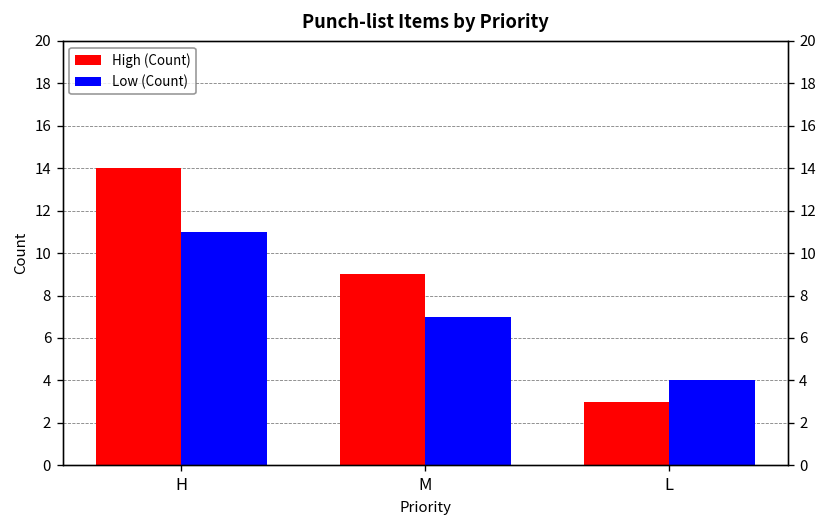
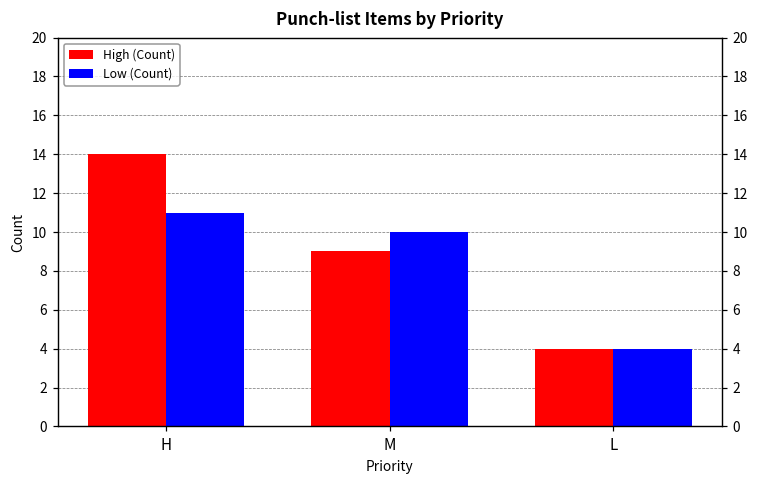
  {
    "High (Count)": {
      "H": 14,
      "M": 9,
-     "L": 3
+     "L": 4
    },
    "Low (Count)": {
      "H": 11,
-     "M": 7,
+     "M": 10,
      "L": 4
    }
  }
